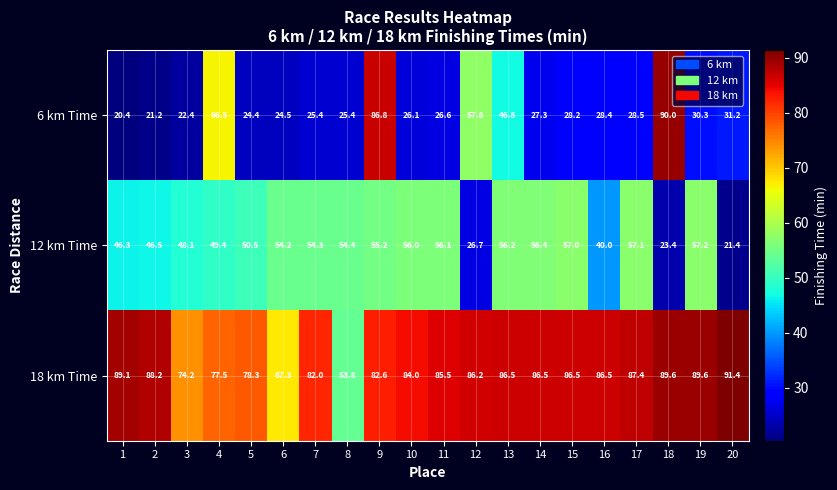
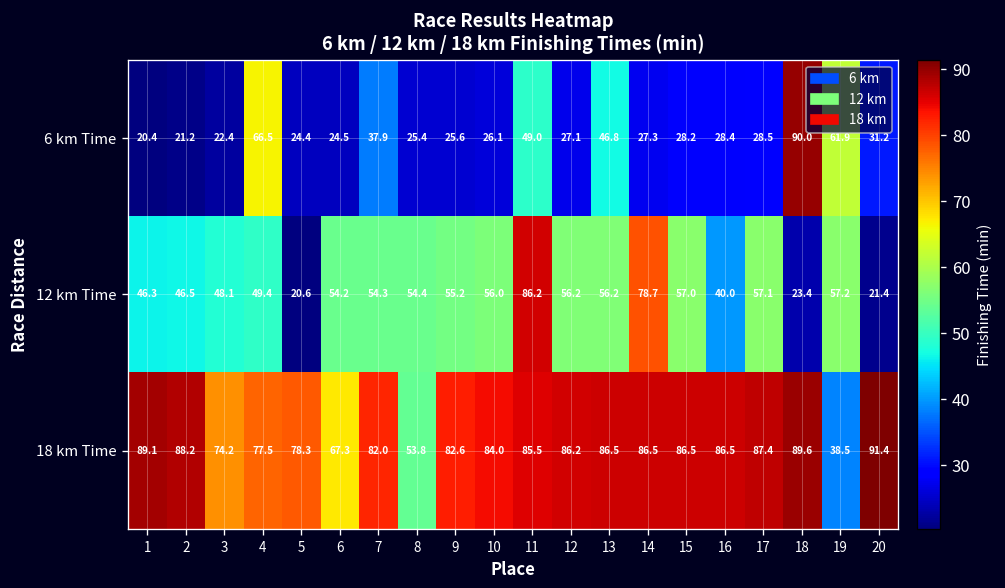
  {
    "6 km Time": {
      "1": 20.4,
      "2": 21.2,
      "3": 22.4,
      "4": 66.5,
      "5": 24.4,
      "6": 24.5,
-     "7": 25.4,
+     "7": 37.9,
      "8": 25.4,
-     "9": 86.8,
+     "9": 25.6,
      "10": 26.1,
-     "11": 26.6,
-     "12": 57.8,
+     "11": 49.0,
+     "12": 27.1,
      "13": 46.8,
      "14": 27.3,
      "15": 28.2,
      "16": 28.4,
      "17": 28.5,
      "18": 90.0,
-     "19": 30.3,
+     "19": 61.9,
      "20": 31.2
    },
    "12 km Time": {
      "1": 46.3,
      "2": 46.5,
      "3": 48.1,
      "4": 49.4,
-     "5": 50.5,
+     "5": 20.6,
      "6": 54.2,
      "7": 54.3,
      "8": 54.4,
      "9": 55.2,
      "10": 56.0,
-     "11": 56.1,
-     "12": 26.7,
+     "11": 86.2,
+     "12": 56.2,
      "13": 56.2,
-     "14": 56.4,
+     "14": 78.7,
      "15": 57.0,
      "16": 40.0,
      "17": 57.1,
      "18": 23.4,
      "19": 57.2,
      "20": 21.4
    },
    "18 km Time": {
      "1": 89.1,
      "2": 88.2,
      "3": 74.2,
      "4": 77.5,
      "5": 78.3,
      "6": 67.3,
      "7": 82.0,
      "8": 53.8,
      "9": 82.6,
      "10": 84.0,
      "11": 85.5,
      "12": 86.2,
      "13": 86.5,
      "14": 86.5,
      "15": 86.5,
      "16": 86.5,
      "17": 87.4,
      "18": 89.6,
-     "19": 89.6,
+     "19": 38.5,
      "20": 91.4
    }
  }
